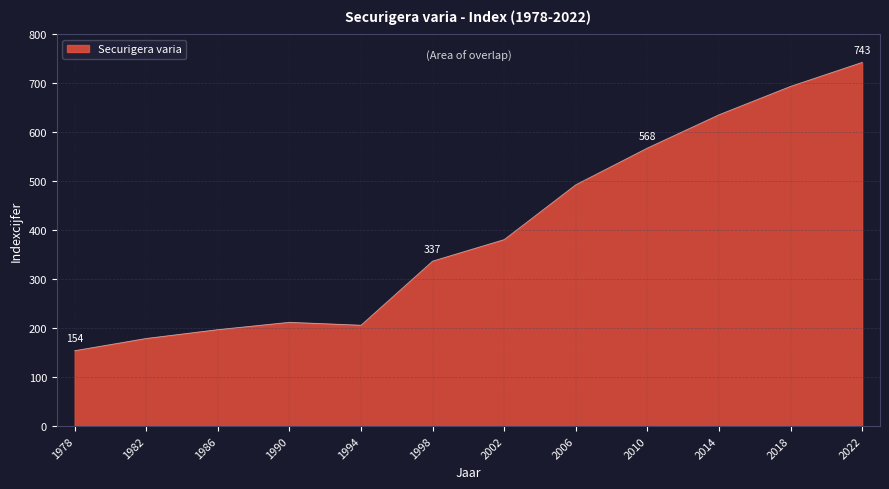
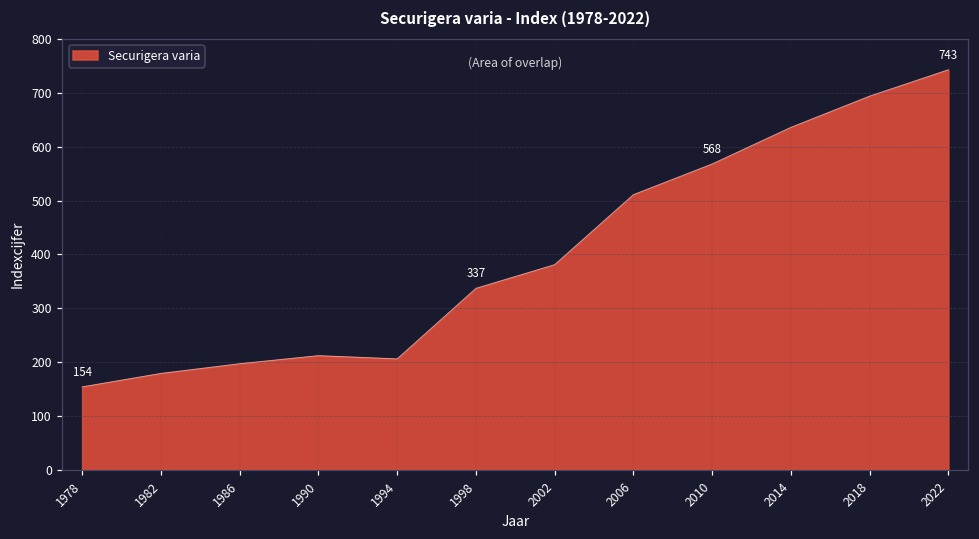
  {
    "1982": 180,
    "1986": 200,
    "1990": 210,
    "1994": 210,
    "2002": 380,
-   "2006": 490,
+   "2006": 510,
    "2014": 640,
    "2018": 690
  }
